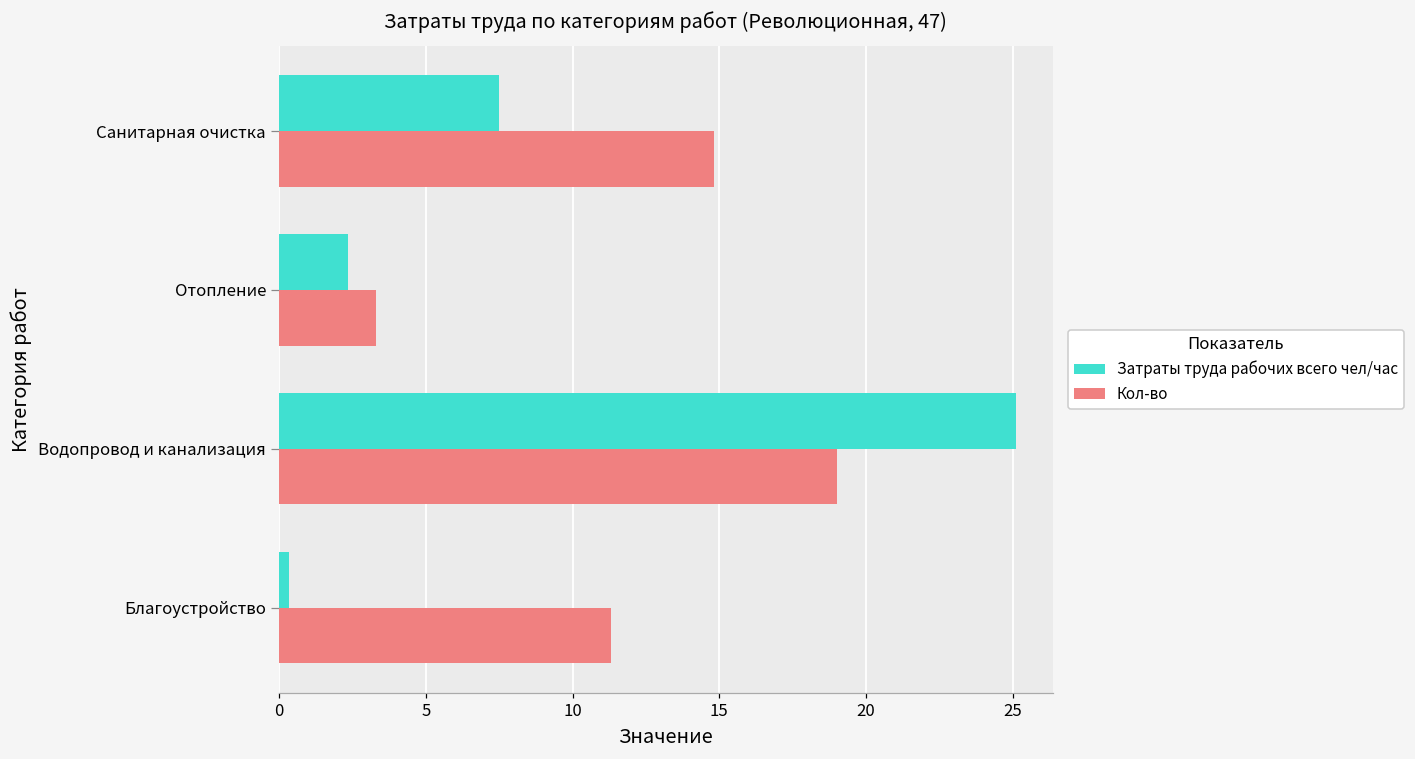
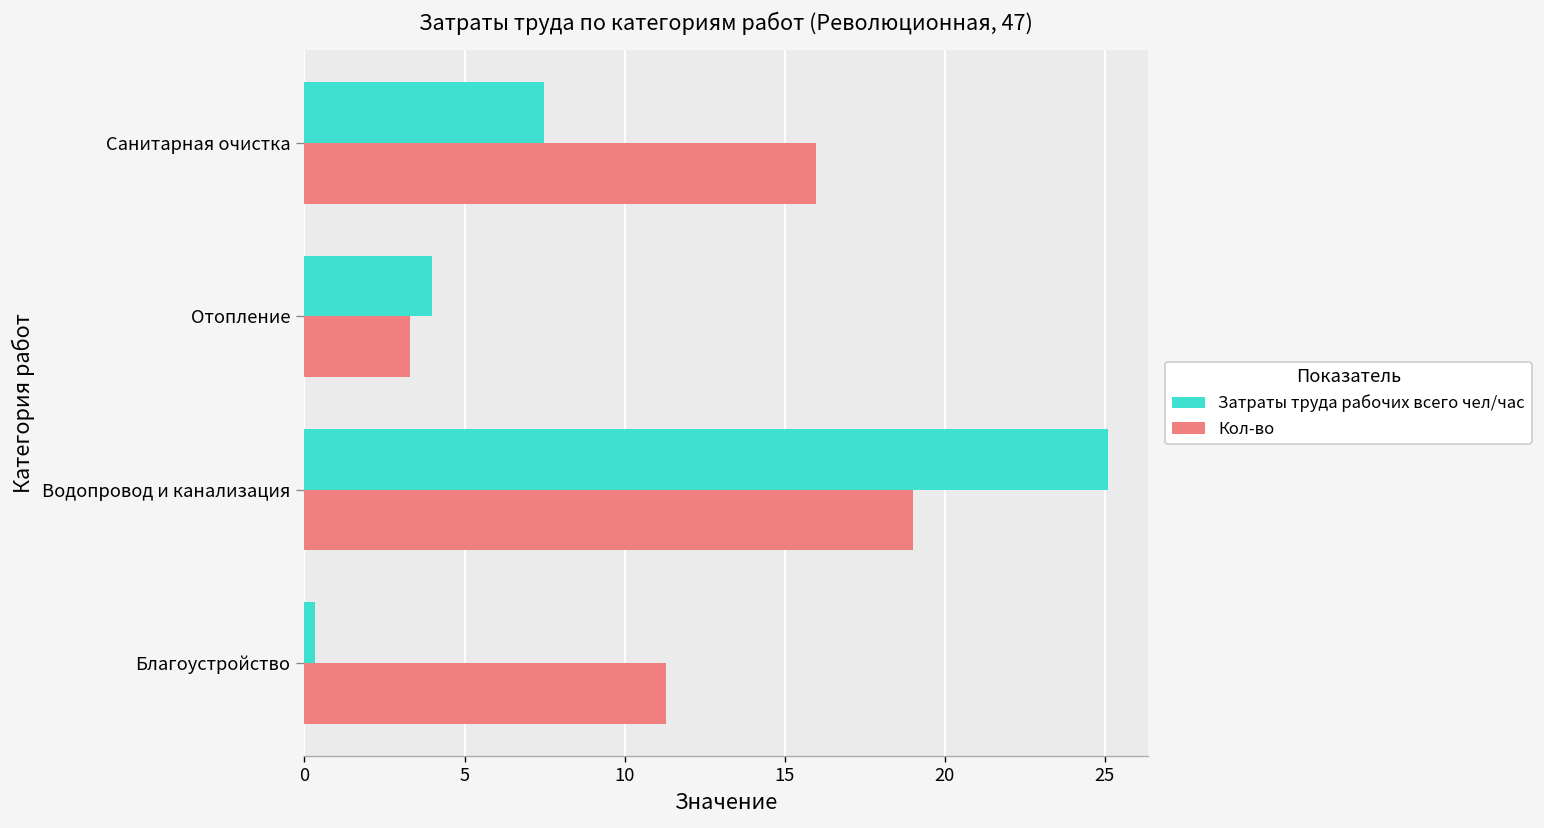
  {
    "Затраты труда рабочих всего чел/час": {
      "Санитарная очистка": 7.5,
-     "Отопление": 2.3,
+     "Отопление": 4.0,
      "Водопровод и канализация": 25.1,
      "Благоустройство": 0.3
    },
    "Кол-во": {
-     "Санитарная очистка": 14.8,
+     "Санитарная очистка": 16.0,
      "Отопление": 3.3,
      "Водопровод и канализация": 19.0,
      "Благоустройство": 11.3
    }
  }
